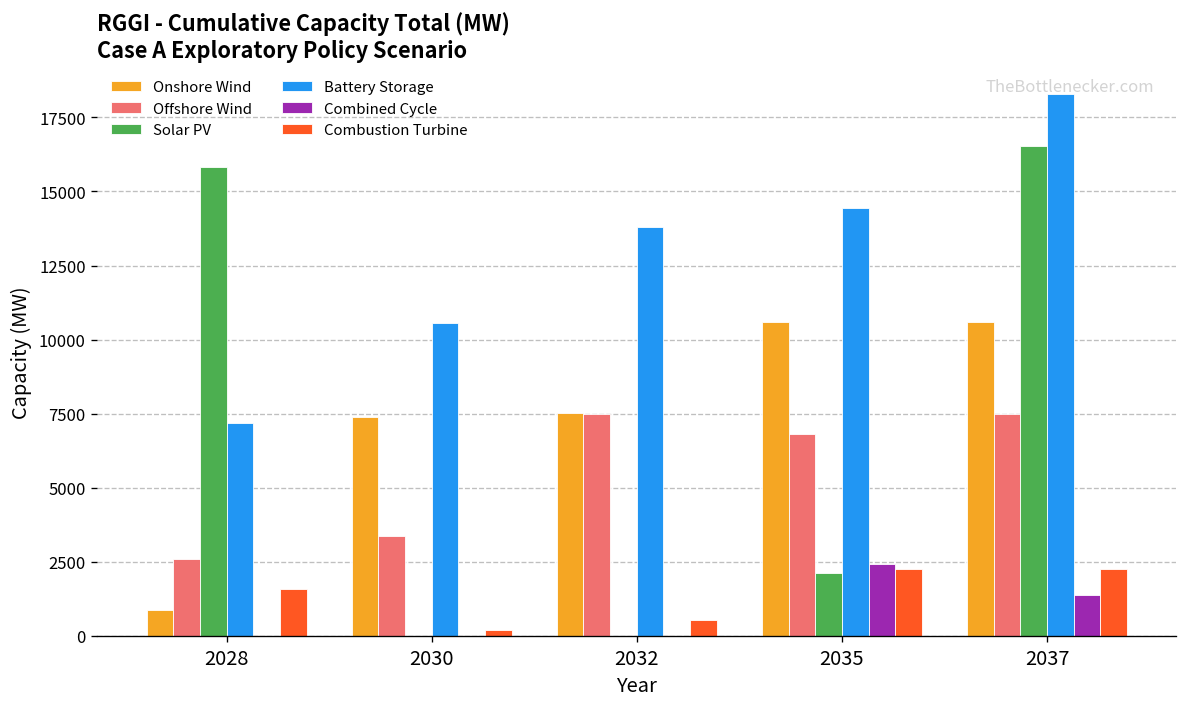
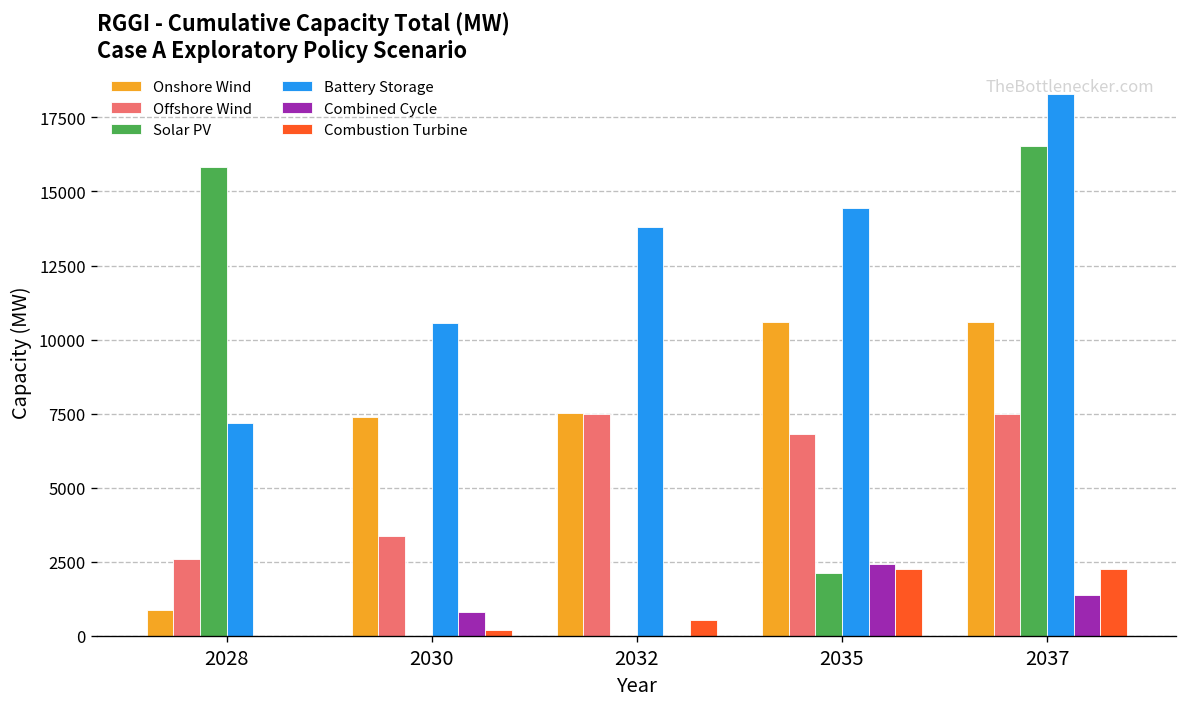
  {
    "Onshore Wind": {
      "2028": 900,
      "2030": 7400,
      "2032": 7500,
      "2035": 10600,
      "2037": 10600
    },
    "Offshore Wind": {
      "2028": 2600,
      "2030": 3400,
      "2032": 7500,
      "2035": 6800,
      "2037": 7500
    },
    "Solar PV": {
      "2028": 15800,
      "2030": 0,
      "2032": 0,
      "2035": 2100,
      "2037": 16500
    },
    "Battery Storage": {
      "2028": 7200,
      "2030": 10600,
      "2032": 13800,
      "2035": 14400,
      "2037": 18300
    },
    "Combined Cycle": {
      "2028": 0,
-     "2030": 0,
+     "2030": 800,
      "2032": 0,
      "2035": 2400,
      "2037": 1400
    },
    "Combustion Turbine": {
-     "2028": 1600,
+     "2028": 0,
      "2030": 200,
      "2032": 500,
      "2035": 2300,
      "2037": 2300
    }
  }
